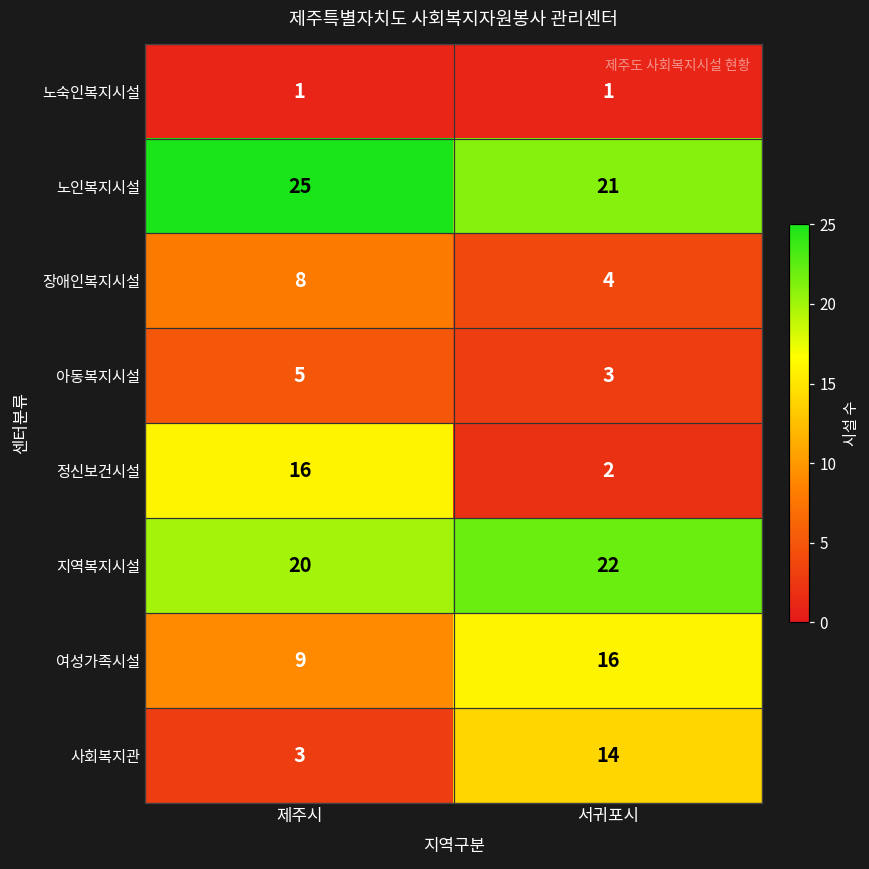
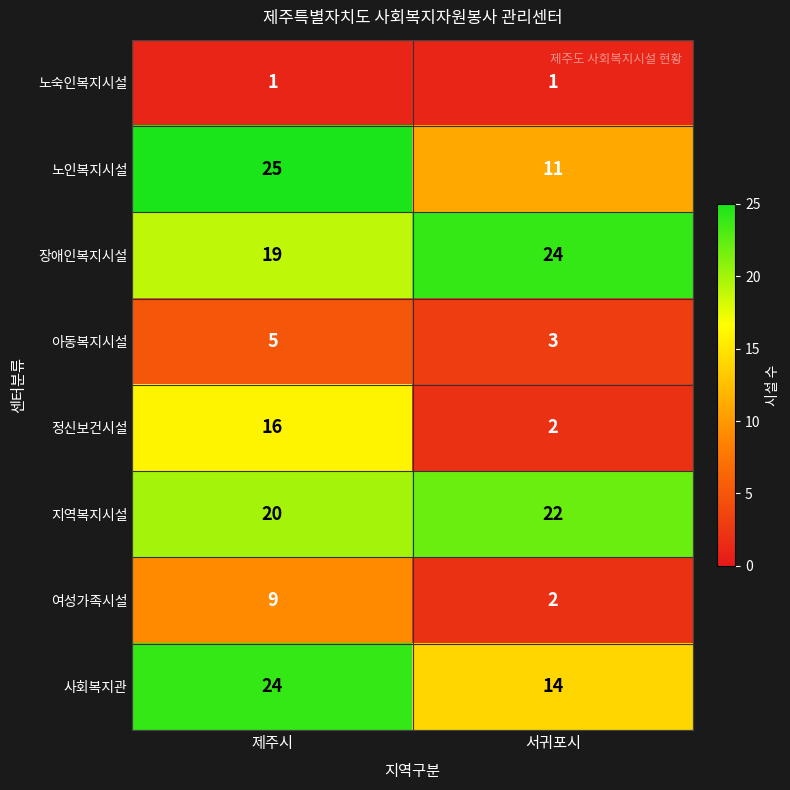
  {
    "노숙인복지시설": {
      "제주시": 1
    },
    "노인복지시설": {
      "제주시": 25,
-     "서귀포시": 21
+     "서귀포시": 11
    },
    "장애인복지시설": {
-     "제주시": 8,
-     "서귀포시": 4
+     "제주시": 19,
+     "서귀포시": 24
    },
    "아동복지시설": {
      "제주시": 5,
      "서귀포시": 3
    },
    "정신보건시설": {
      "제주시": 16,
      "서귀포시": 2
    },
    "지역복지시설": {
      "제주시": 20,
      "서귀포시": 22
    },
    "여성가족시설": {
      "제주시": 9,
-     "서귀포시": 16
+     "서귀포시": 2
    },
    "사회복지관": {
-     "제주시": 3,
+     "제주시": 24,
      "서귀포시": 14
    }
  }
